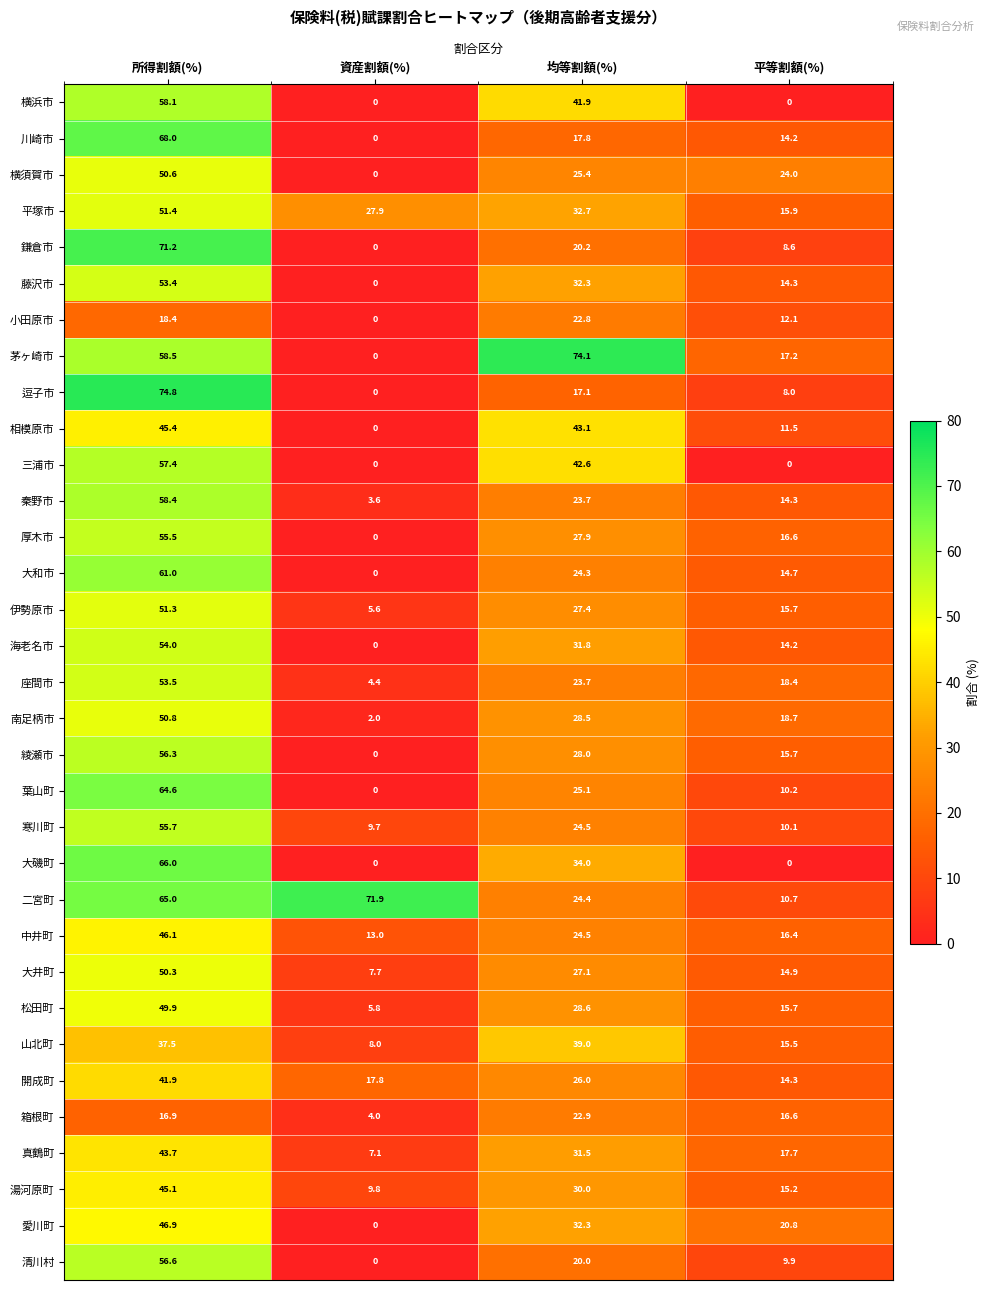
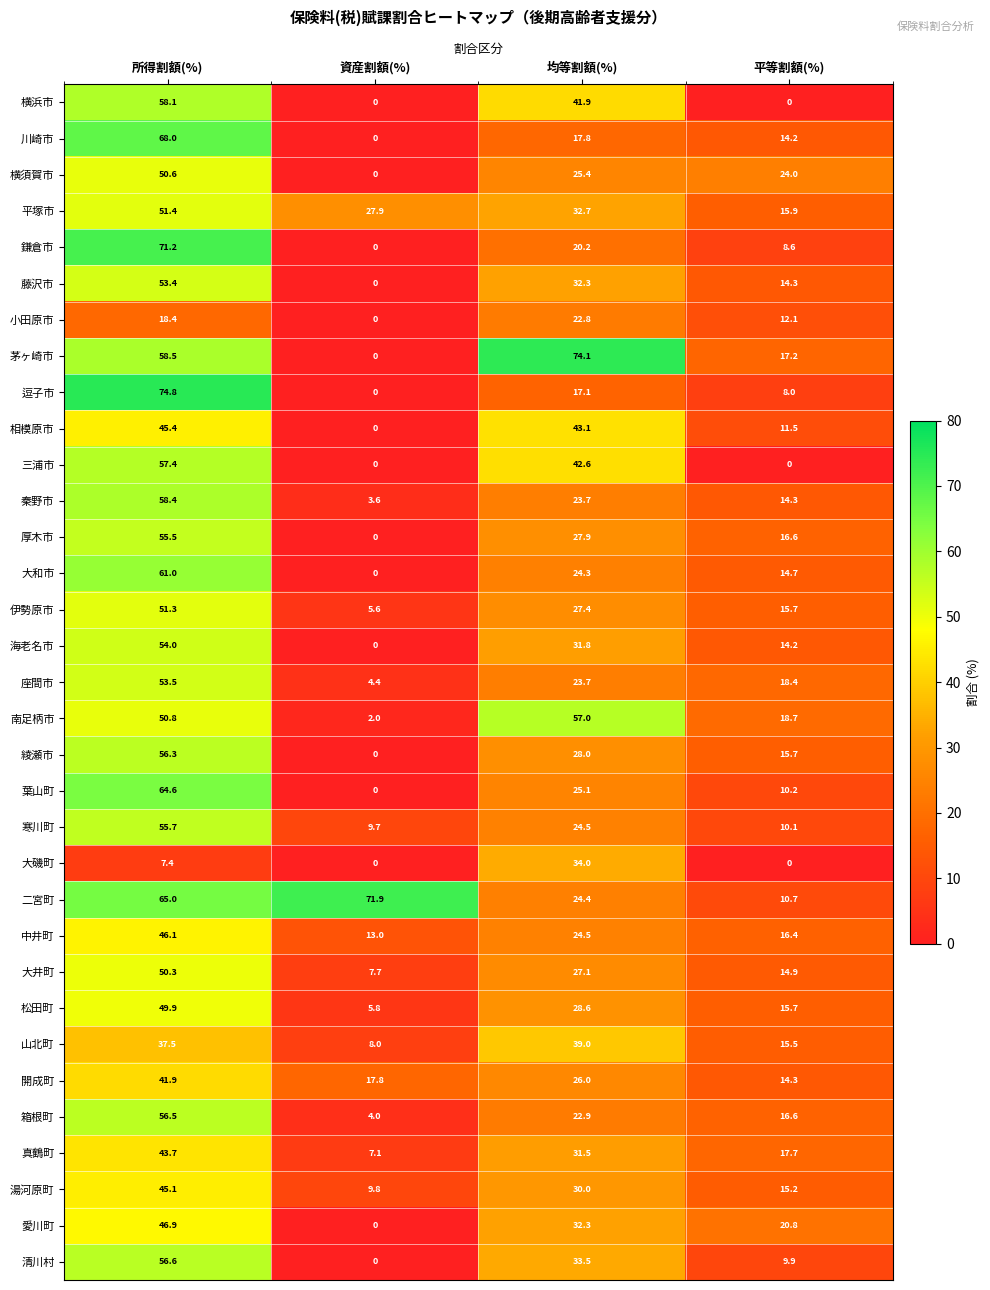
  {
    "横浜市": {
      "所得割額(%)": 58.1,
      "資産割額(%)": 0,
      "均等割額(%)": 41.9,
      "平等割額(%)": 0
    },
    "川崎市": {
      "所得割額(%)": 68.0,
      "資産割額(%)": 0,
      "均等割額(%)": 17.8,
      "平等割額(%)": 14.2
    },
    "横須賀市": {
      "所得割額(%)": 50.6,
      "資産割額(%)": 0,
      "均等割額(%)": 25.4,
      "平等割額(%)": 24.0
    },
    "平塚市": {
      "所得割額(%)": 51.4,
      "資産割額(%)": 27.9,
      "均等割額(%)": 32.7,
      "平等割額(%)": 15.9
    },
    "鎌倉市": {
      "所得割額(%)": 71.2,
      "資産割額(%)": 0,
      "均等割額(%)": 20.2,
      "平等割額(%)": 8.6
    },
    "藤沢市": {
      "所得割額(%)": 53.4,
      "資産割額(%)": 0,
      "均等割額(%)": 32.3,
      "平等割額(%)": 14.3
    },
    "小田原市": {
      "所得割額(%)": 18.4,
      "資産割額(%)": 0,
      "均等割額(%)": 22.8,
      "平等割額(%)": 12.1
    },
    "茅ヶ崎市": {
      "所得割額(%)": 58.5,
      "資産割額(%)": 0,
      "均等割額(%)": 74.1,
      "平等割額(%)": 17.2
    },
    "逗子市": {
      "所得割額(%)": 74.8,
      "資産割額(%)": 0,
      "均等割額(%)": 17.1,
      "平等割額(%)": 8.0
    },
    "相模原市": {
      "所得割額(%)": 45.4,
      "資産割額(%)": 0,
      "均等割額(%)": 43.1,
      "平等割額(%)": 11.5
    },
    "三浦市": {
      "所得割額(%)": 57.4,
      "資産割額(%)": 0,
      "均等割額(%)": 42.6,
      "平等割額(%)": 0
    },
    "秦野市": {
      "所得割額(%)": 58.4,
      "資産割額(%)": 3.6,
      "均等割額(%)": 23.7,
      "平等割額(%)": 14.3
    },
    "厚木市": {
      "所得割額(%)": 55.5,
      "資産割額(%)": 0,
      "均等割額(%)": 27.9,
      "平等割額(%)": 16.6
    },
    "大和市": {
      "所得割額(%)": 61.0,
      "資産割額(%)": 0,
      "均等割額(%)": 24.3,
      "平等割額(%)": 14.7
    },
    "伊勢原市": {
      "所得割額(%)": 51.3,
      "資産割額(%)": 5.6,
      "均等割額(%)": 27.4,
      "平等割額(%)": 15.7
    },
    "海老名市": {
      "所得割額(%)": 54.0,
      "資産割額(%)": 0,
      "均等割額(%)": 31.8,
      "平等割額(%)": 14.2
    },
    "座間市": {
      "所得割額(%)": 53.5,
      "資産割額(%)": 4.4,
      "均等割額(%)": 23.7,
      "平等割額(%)": 18.4
    },
    "南足柄市": {
      "所得割額(%)": 50.8,
      "資産割額(%)": 2.0,
-     "均等割額(%)": 28.5,
+     "均等割額(%)": 57.0,
      "平等割額(%)": 18.7
    },
    "綾瀬市": {
      "所得割額(%)": 56.3,
      "資産割額(%)": 0,
      "均等割額(%)": 28.0,
      "平等割額(%)": 15.7
    },
    "葉山町": {
      "所得割額(%)": 64.6,
      "資産割額(%)": 0,
      "均等割額(%)": 25.1,
      "平等割額(%)": 10.2
    },
    "寒川町": {
      "所得割額(%)": 55.7,
      "資産割額(%)": 9.7,
      "均等割額(%)": 24.5,
      "平等割額(%)": 10.1
    },
    "大磯町": {
-     "所得割額(%)": 66.0,
+     "所得割額(%)": 7.4,
      "資産割額(%)": 0,
      "均等割額(%)": 34.0,
      "平等割額(%)": 0
    },
    "二宮町": {
      "所得割額(%)": 65.0,
      "資産割額(%)": 71.9,
      "均等割額(%)": 24.4,
      "平等割額(%)": 10.7
    },
    "中井町": {
      "所得割額(%)": 46.1,
      "資産割額(%)": 13.0,
      "均等割額(%)": 24.5,
      "平等割額(%)": 16.4
    },
    "大井町": {
      "所得割額(%)": 50.3,
      "資産割額(%)": 7.7,
      "均等割額(%)": 27.1,
      "平等割額(%)": 14.9
    },
    "松田町": {
      "所得割額(%)": 49.9,
      "資産割額(%)": 5.8,
      "均等割額(%)": 28.6,
      "平等割額(%)": 15.7
    },
    "山北町": {
      "所得割額(%)": 37.5,
      "資産割額(%)": 8.0,
      "均等割額(%)": 39.0,
      "平等割額(%)": 15.5
    },
    "開成町": {
      "所得割額(%)": 41.9,
      "資産割額(%)": 17.8,
      "均等割額(%)": 26.0,
      "平等割額(%)": 14.3
    },
    "箱根町": {
-     "所得割額(%)": 16.9,
+     "所得割額(%)": 56.5,
      "資産割額(%)": 4.0,
      "均等割額(%)": 22.9,
      "平等割額(%)": 16.6
    },
    "真鶴町": {
      "所得割額(%)": 43.7,
      "資産割額(%)": 7.1,
      "均等割額(%)": 31.5,
      "平等割額(%)": 17.7
    },
    "湯河原町": {
      "所得割額(%)": 45.1,
      "資産割額(%)": 9.8,
      "均等割額(%)": 30.0,
      "平等割額(%)": 15.2
    },
    "愛川町": {
      "所得割額(%)": 46.9,
      "資産割額(%)": 0,
      "均等割額(%)": 32.3,
      "平等割額(%)": 20.8
    },
    "清川村": {
      "所得割額(%)": 56.6,
      "資産割額(%)": 0,
-     "均等割額(%)": 20.0,
+     "均等割額(%)": 33.5,
      "平等割額(%)": 9.9
    }
  }
